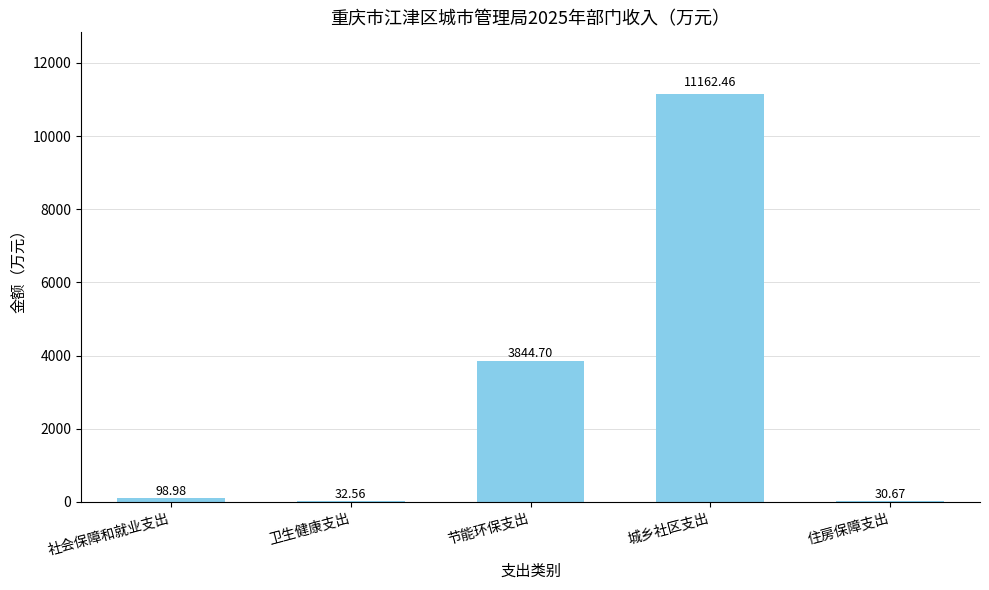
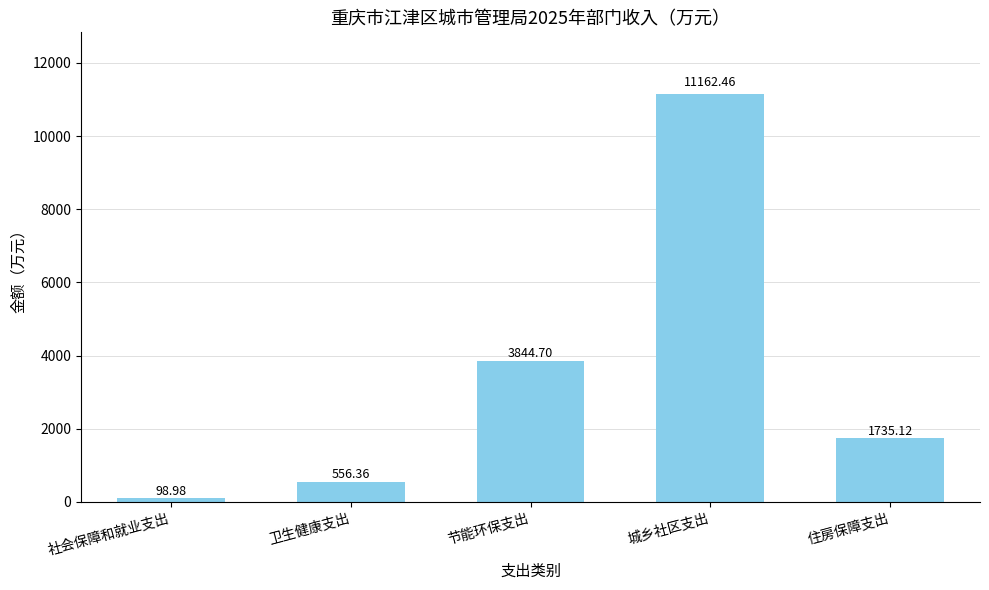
  {
    "社会保障和就业支出": 98.98,
-   "卫生健康支出": 32.56,
+   "卫生健康支出": 556.36,
    "节能环保支出": 3844.70,
    "城乡社区支出": 11162.46,
-   "住房保障支出": 30.67
+   "住房保障支出": 1735.12
  }
